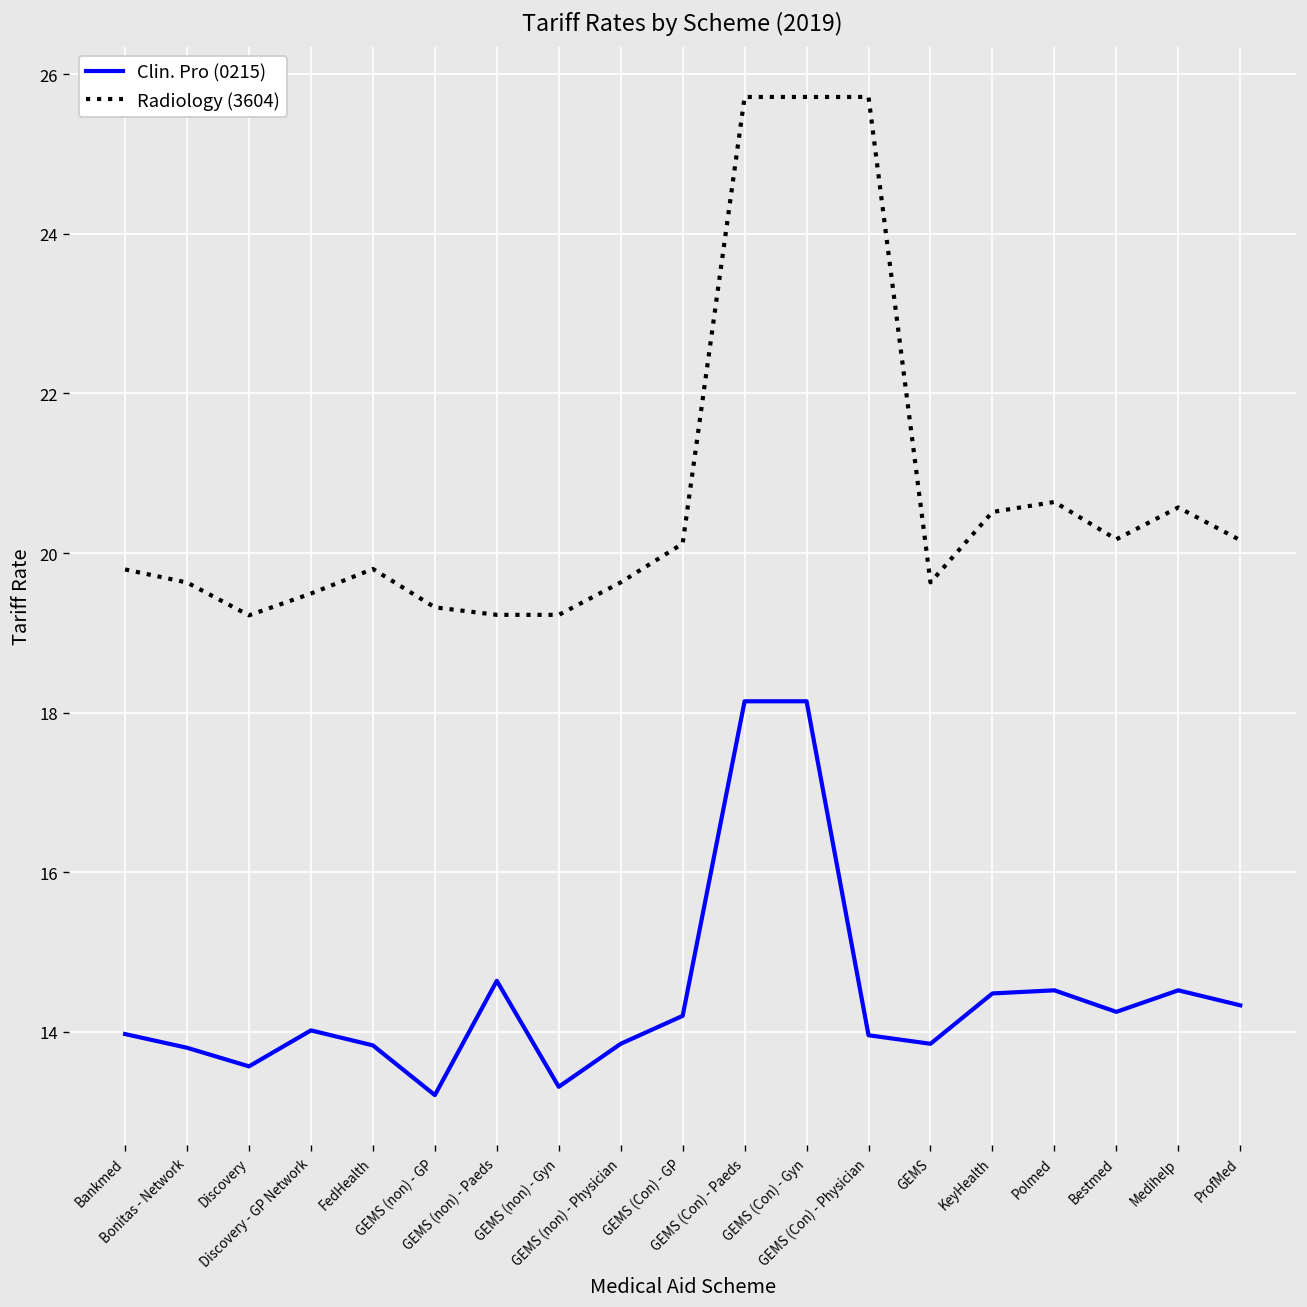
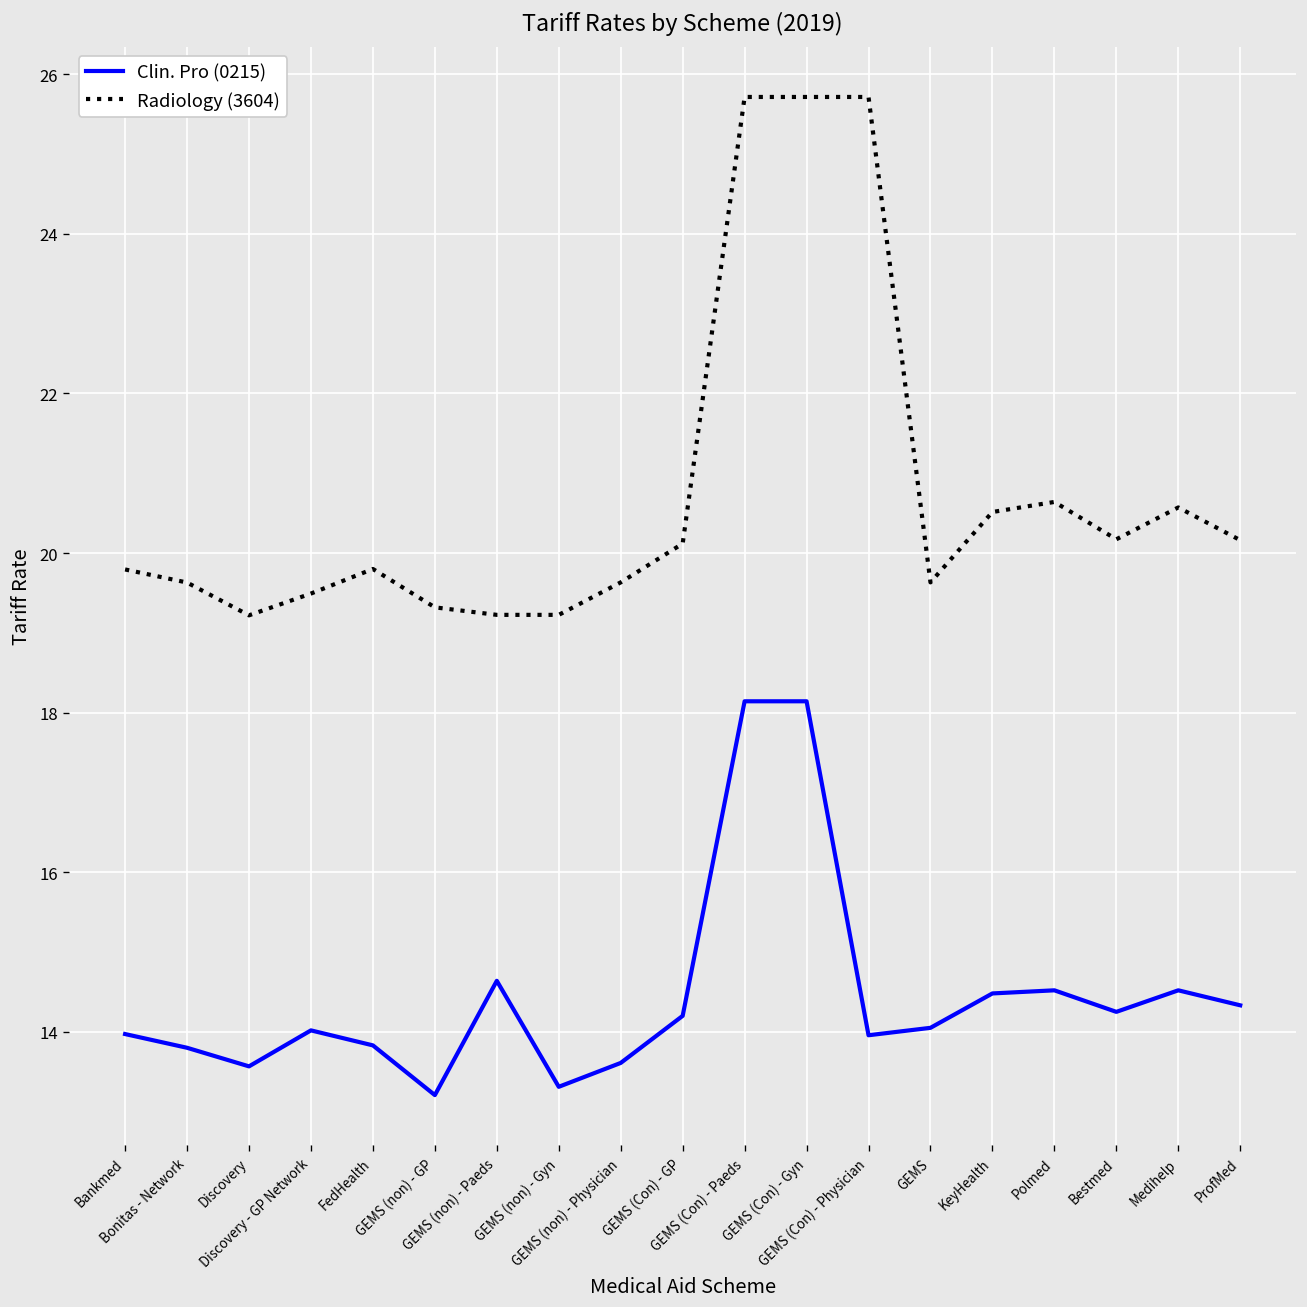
  {
    "Clin. Pro (0215)": {
      "Bankmed": 14.0,
      "Bonitas - Network": 13.8,
      "Discovery": 13.6,
      "Discovery - GP Network": 14.0,
      "FedHealth": 13.8,
      "GEMS (non) - GP": 13.2,
      "GEMS (non) - Paeds": 14.6,
      "GEMS (non) - Gyn": 13.3,
-     "GEMS (non) - Physician": 13.9,
+     "GEMS (non) - Physician": 13.6,
      "GEMS (Con) - GP": 14.2,
      "GEMS (Con) - Paeds": 18.1,
      "GEMS (Con) - Gyn": 18.1,
      "GEMS (Con) - Physician": 14.0,
-     "GEMS": 13.9,
+     "GEMS": 14.1,
      "KeyHealth": 14.5,
      "Polmed": 14.5,
      "Bestmed": 14.3,
      "Medihelp": 14.5,
      "ProfMed": 14.3
    },
    "Radiology (3604)": {
      "Bankmed": 19.8,
      "Bonitas - Network": 19.6,
      "Discovery": 19.2,
      "Discovery - GP Network": 19.5,
      "FedHealth": 19.8,
      "GEMS (non) - GP": 19.3,
      "GEMS (non) - Paeds": 19.2,
      "GEMS (non) - Gyn": 19.2,
      "GEMS (non) - Physician": 19.6,
      "GEMS (Con) - GP": 20.1,
      "GEMS (Con) - Paeds": 25.7,
      "GEMS (Con) - Gyn": 25.7,
      "GEMS (Con) - Physician": 25.7,
      "GEMS": 19.6,
      "KeyHealth": 20.5,
      "Polmed": 20.6,
      "Bestmed": 20.2,
      "Medihelp": 20.6,
      "ProfMed": 20.2
    }
  }
